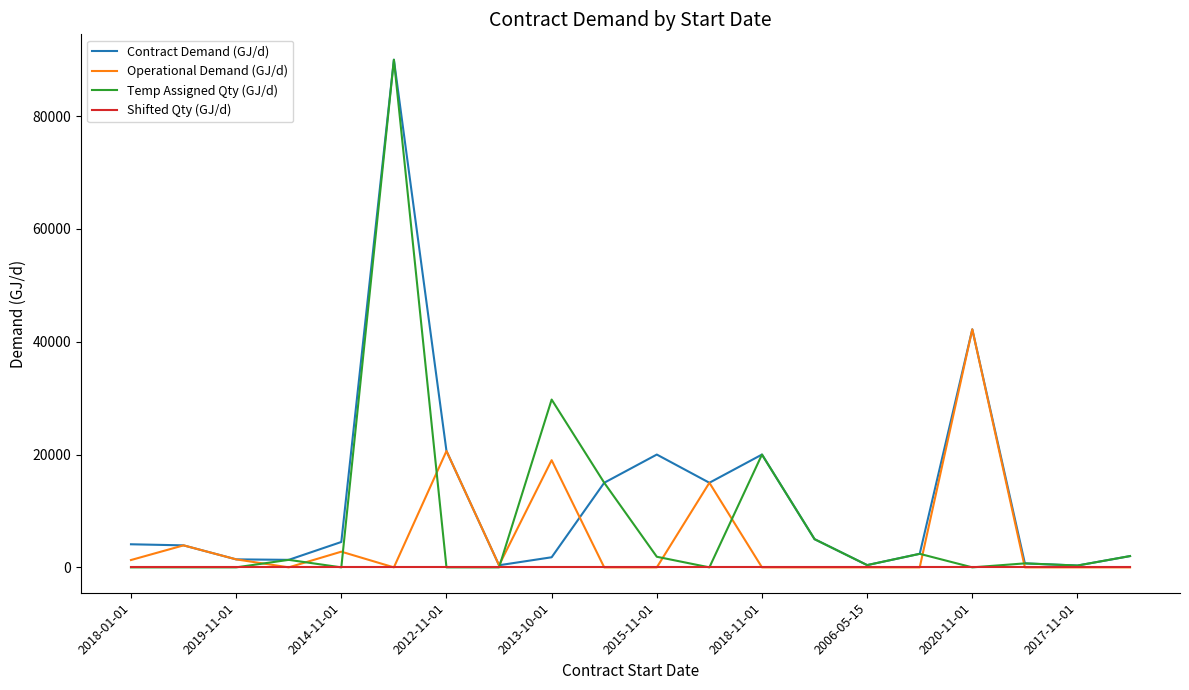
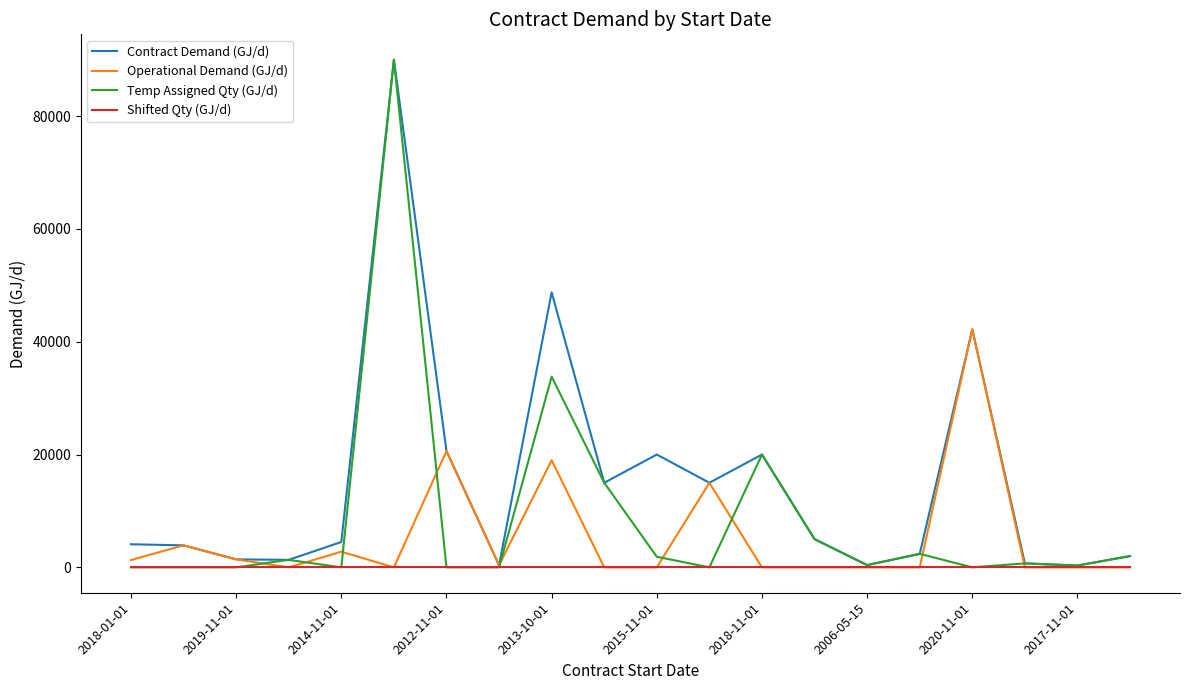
  {
    "Contract Demand (GJ/d)": {
      "2018-01-01": 4000,
      "2014-11-01": 5000,
-     "2013-10-01": 2000,
+     "2013-10-01": 49000,
      "2015-11-01": 20000
    },
    "Operational Demand (GJ/d)": {
      "2018-01-01": 1000,
      "2014-11-01": 3000,
      "2013-10-01": 19000
    },
    "Temp Assigned Qty (GJ/d)": {
-     "2013-10-01": 30000,
+     "2013-10-01": 34000,
      "2015-11-01": 2000
    },
    "Shifted Qty (GJ/d)": {
      "2013-10-01": 0
    }
  }
